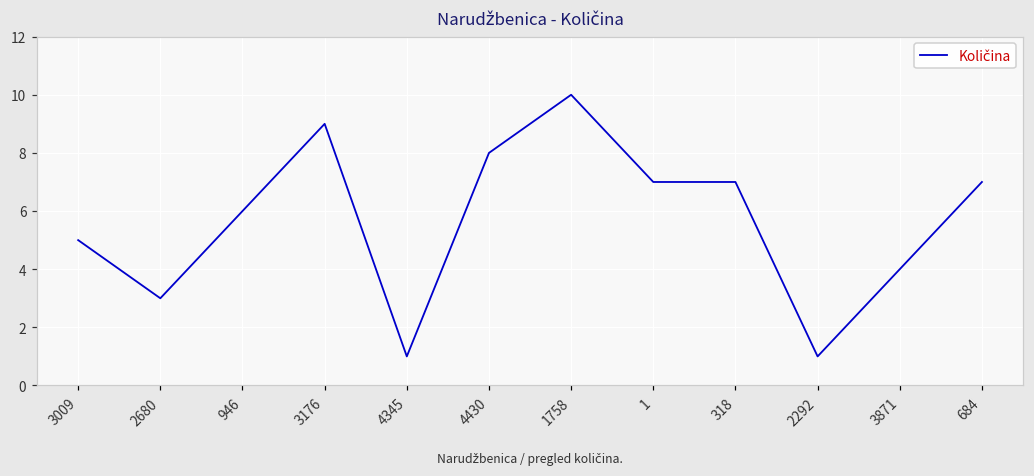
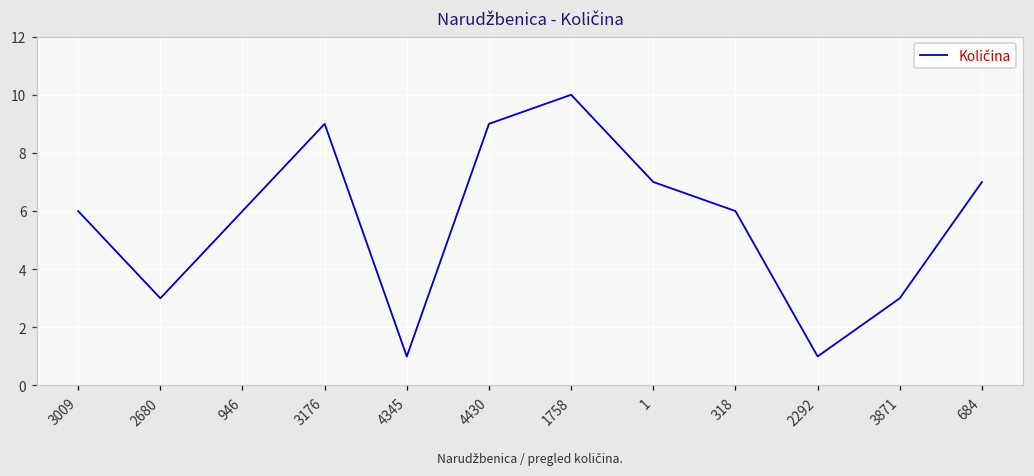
  {
-   "3009": 5,
+   "3009": 6,
    "2680": 3,
    "946": 6,
    "3176": 9,
    "4345": 1,
-   "4430": 8,
+   "4430": 9,
    "1758": 10,
    "1": 7,
-   "318": 7,
+   "318": 6,
    "2292": 1,
-   "3871": 4,
+   "3871": 3,
    "684": 7
  }
